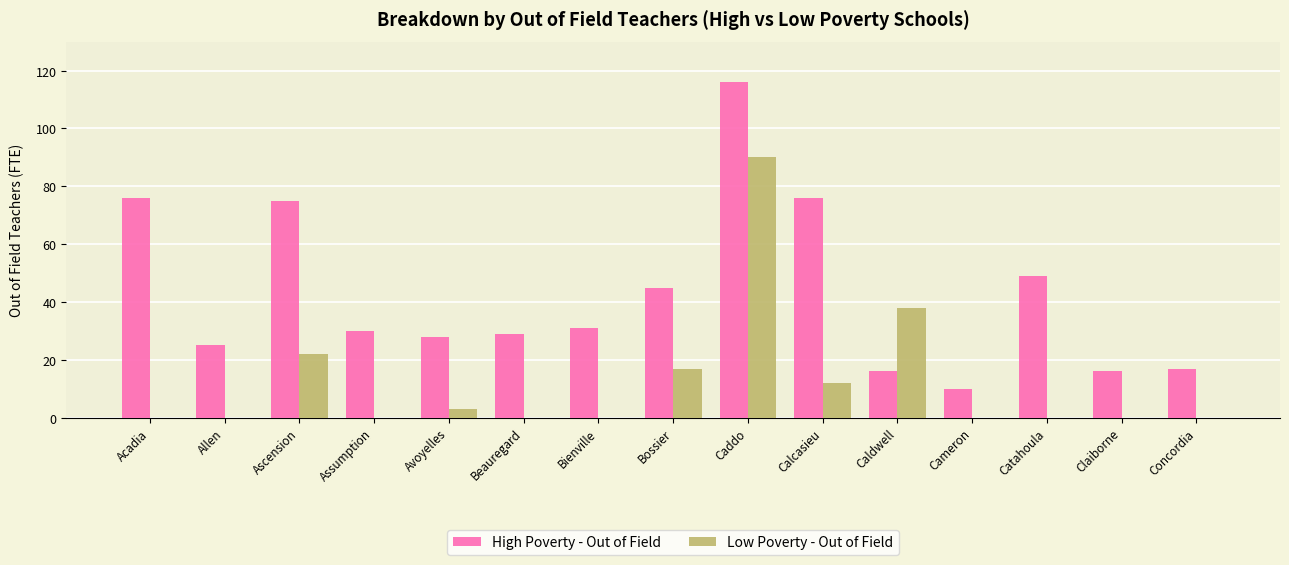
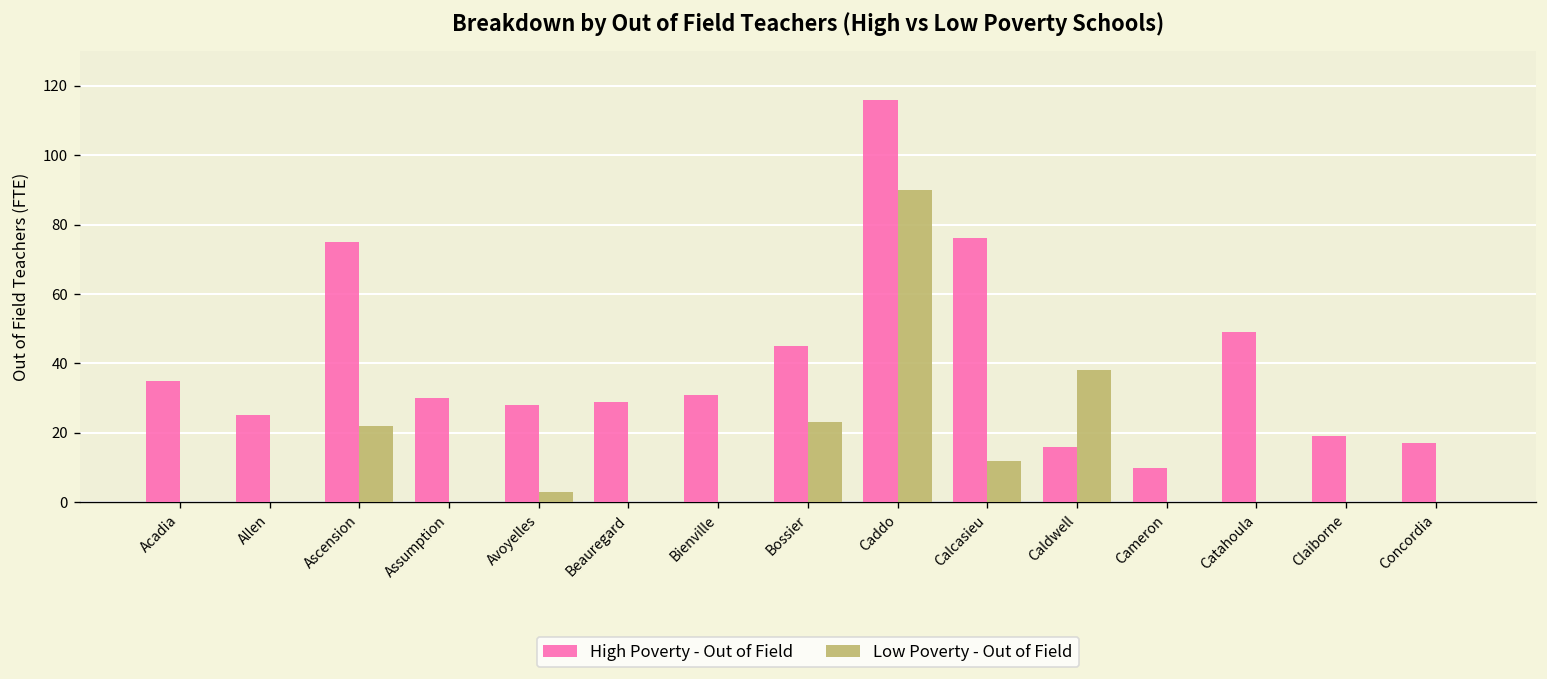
  {
    "High Poverty - Out of Field": {
-     "Acadia": 76,
+     "Acadia": 35,
      "Allen": 25,
      "Ascension": 75,
      "Assumption": 30,
      "Avoyelles": 28,
      "Beauregard": 29,
      "Bienville": 31,
      "Bossier": 45,
      "Caddo": 116,
      "Calcasieu": 76,
      "Caldwell": 16,
      "Cameron": 10,
      "Catahoula": 49,
-     "Claiborne": 16,
+     "Claiborne": 19,
      "Concordia": 17
    },
    "Low Poverty - Out of Field": {
      "Acadia": 0,
      "Allen": 0,
      "Ascension": 22,
      "Assumption": 0,
      "Avoyelles": 3,
      "Beauregard": 0,
      "Bienville": 0,
-     "Bossier": 17,
+     "Bossier": 23,
      "Caddo": 90,
      "Calcasieu": 12,
      "Caldwell": 38,
      "Cameron": 0,
      "Catahoula": 0,
      "Claiborne": 0,
      "Concordia": 0
    }
  }
